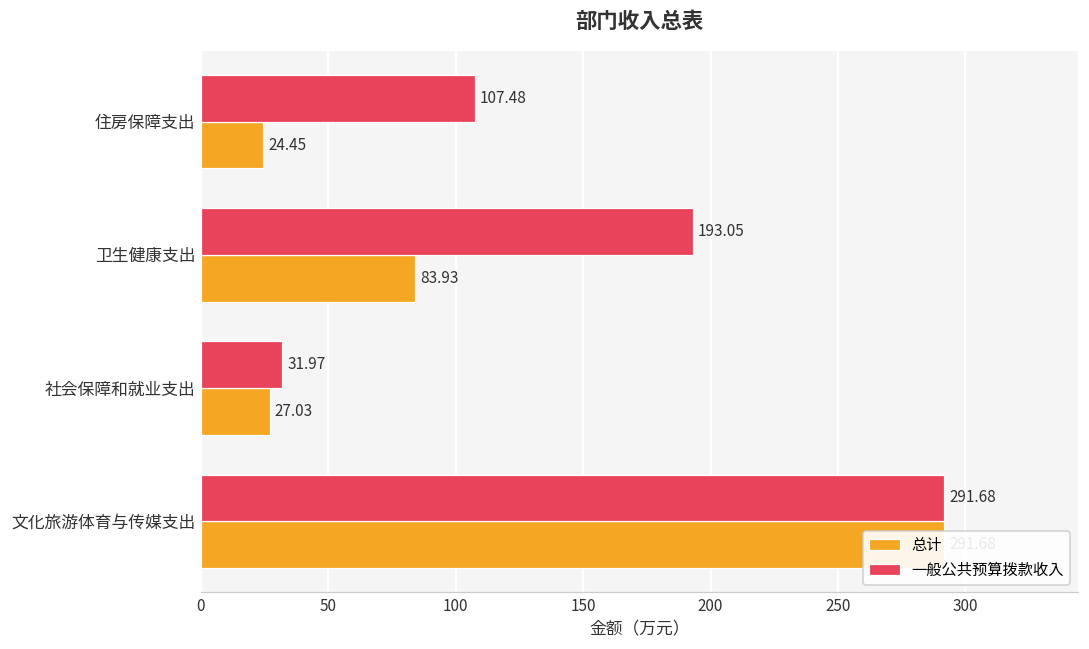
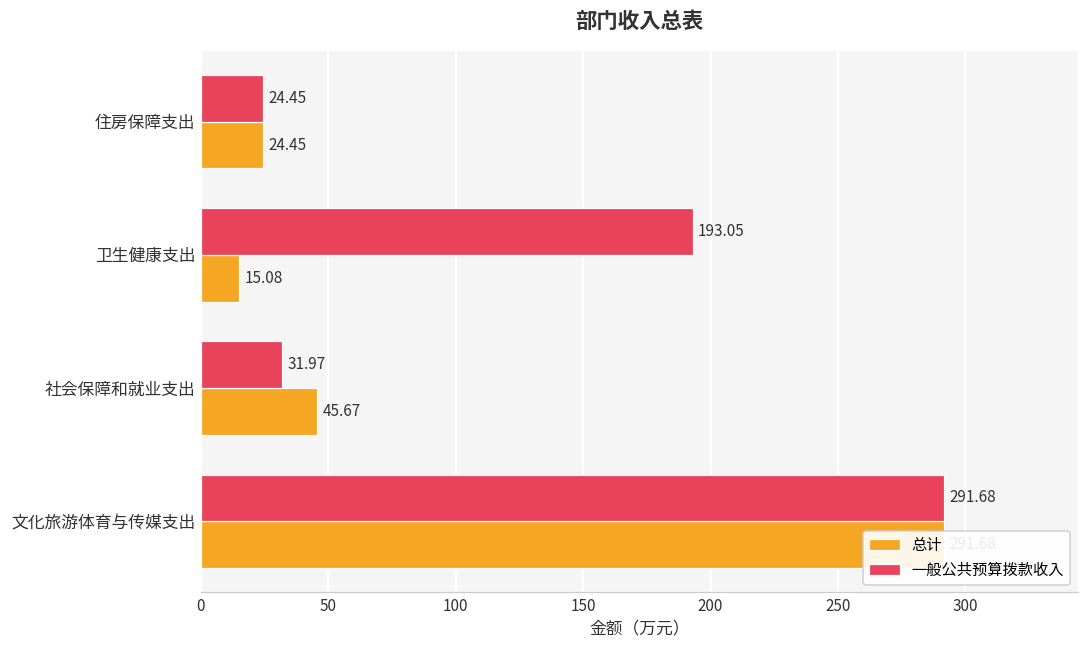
  {
    "总计": {
      "住房保障支出": 24.45,
-     "卫生健康支出": 83.93,
-     "社会保障和就业支出": 27.03
+     "卫生健康支出": 15.08,
+     "社会保障和就业支出": 45.67
    },
    "一般公共预算拨款收入": {
-     "住房保障支出": 107.48,
+     "住房保障支出": 24.45,
      "卫生健康支出": 193.05,
      "社会保障和就业支出": 31.97,
      "文化旅游体育与传媒支出": 291.68
    }
  }
